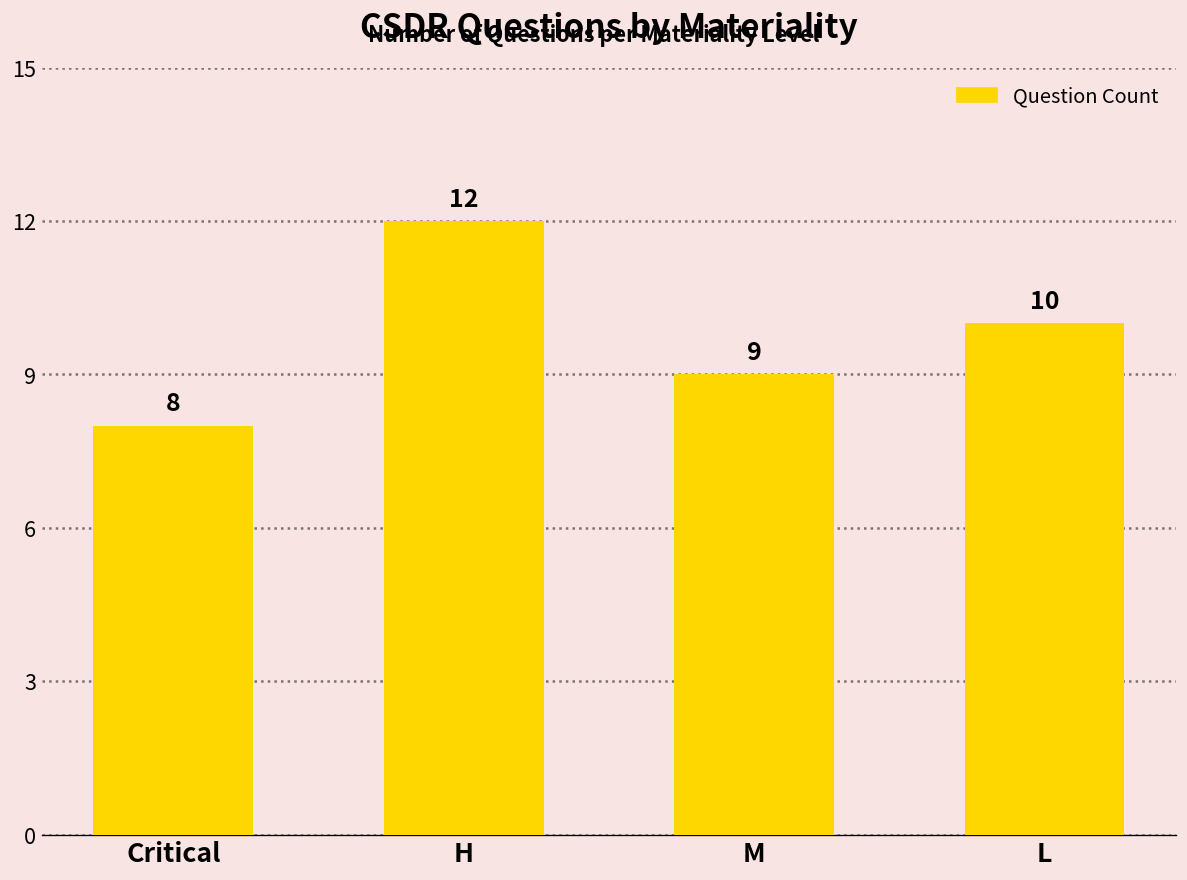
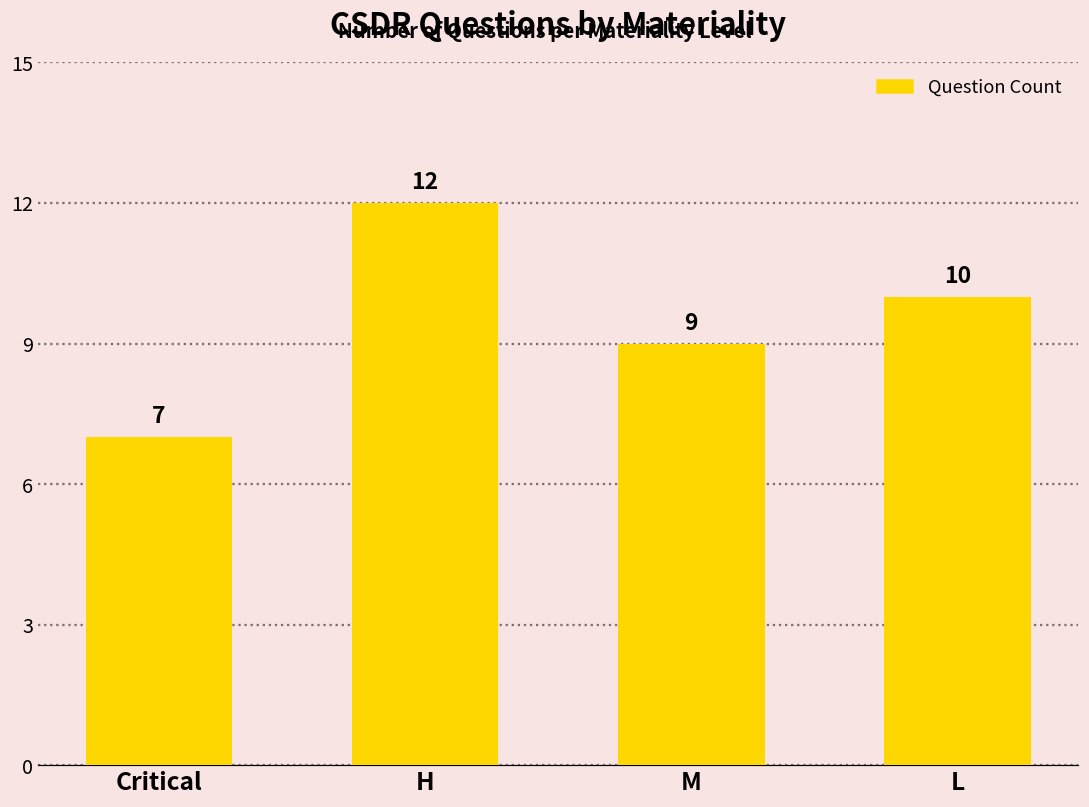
  {
-   "Critical": 8,
+   "Critical": 7,
    "H": 12,
    "M": 9,
    "L": 10
  }
